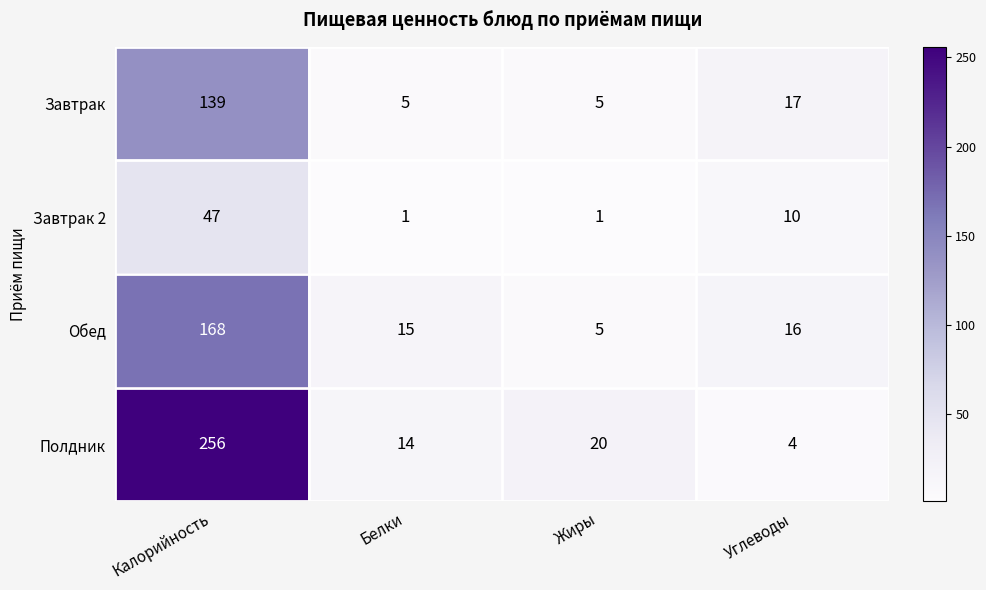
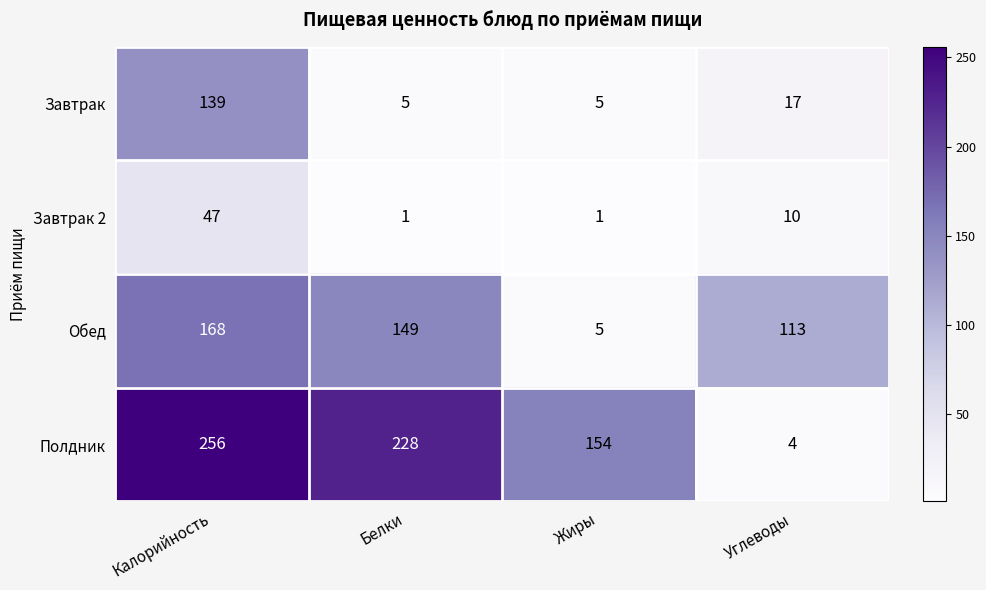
  {
    "Завтрак": {
      "Калорийность": 139,
      "Белки": 5,
      "Жиры": 5,
      "Углеводы": 17
    },
    "Завтрак 2": {
      "Калорийность": 47,
      "Белки": 1,
      "Жиры": 1,
      "Углеводы": 10
    },
    "Обед": {
      "Калорийность": 168,
-     "Белки": 15,
+     "Белки": 149,
      "Жиры": 5,
-     "Углеводы": 16
+     "Углеводы": 113
    },
    "Полдник": {
      "Калорийность": 256,
-     "Белки": 14,
-     "Жиры": 20,
+     "Белки": 228,
+     "Жиры": 154,
      "Углеводы": 4
    }
  }
